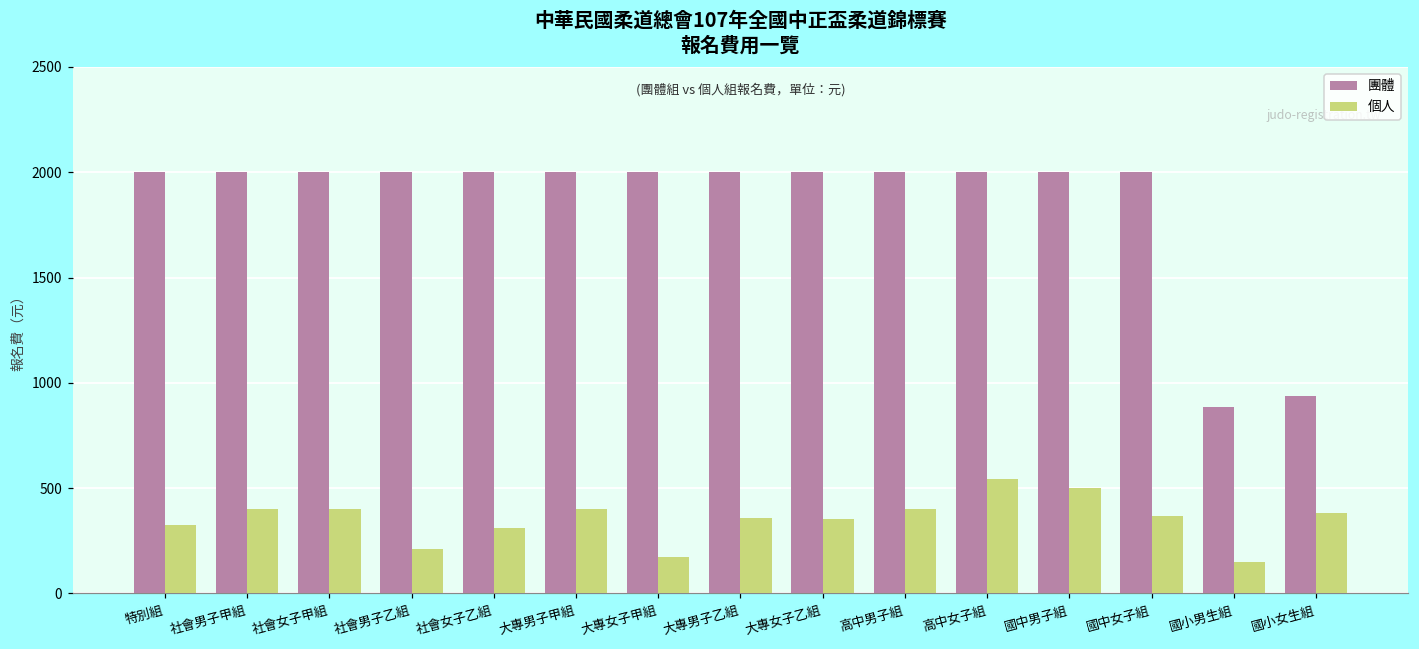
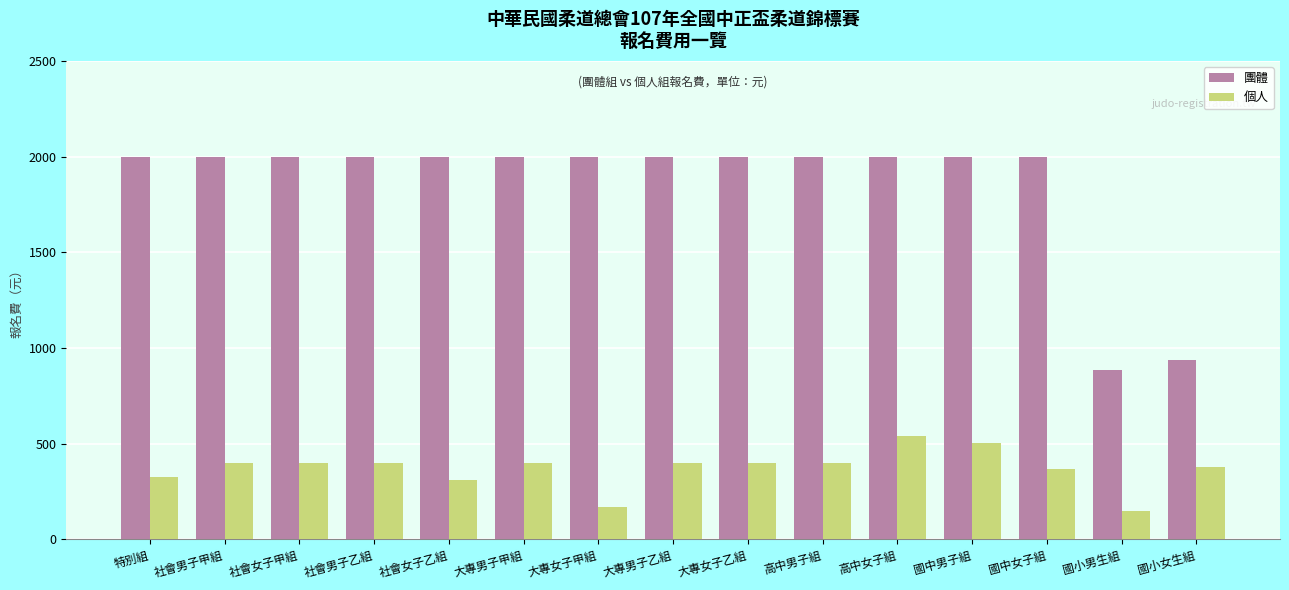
  {
    "團體": {
      "特別組": 2000,
      "社會男子甲組": 2000,
      "社會女子甲組": 2000,
      "社會男子乙組": 2000,
      "社會女子乙組": 2000,
      "大專男子甲組": 2000,
      "大專女子甲組": 2000,
      "大專男子乙組": 2000,
      "大專女子乙組": 2000,
      "高中男子組": 2000,
      "高中女子組": 2000,
      "國中男子組": 2000,
      "國中女子組": 2000,
      "國小男生組": 880,
      "國小女生組": 940
    },
    "個人": {
      "特別組": 330,
      "社會男子甲組": 400,
      "社會女子甲組": 400,
-     "社會男子乙組": 210,
+     "社會男子乙組": 400,
      "社會女子乙組": 310,
      "大專男子甲組": 400,
      "大專女子甲組": 170,
-     "大專男子乙組": 360,
-     "大專女子乙組": 360,
+     "大專男子乙組": 400,
+     "大專女子乙組": 400,
      "高中男子組": 400,
      "高中女子組": 540,
      "國中男子組": 500,
      "國中女子組": 370,
      "國小男生組": 150,
      "國小女生組": 380
    }
  }
